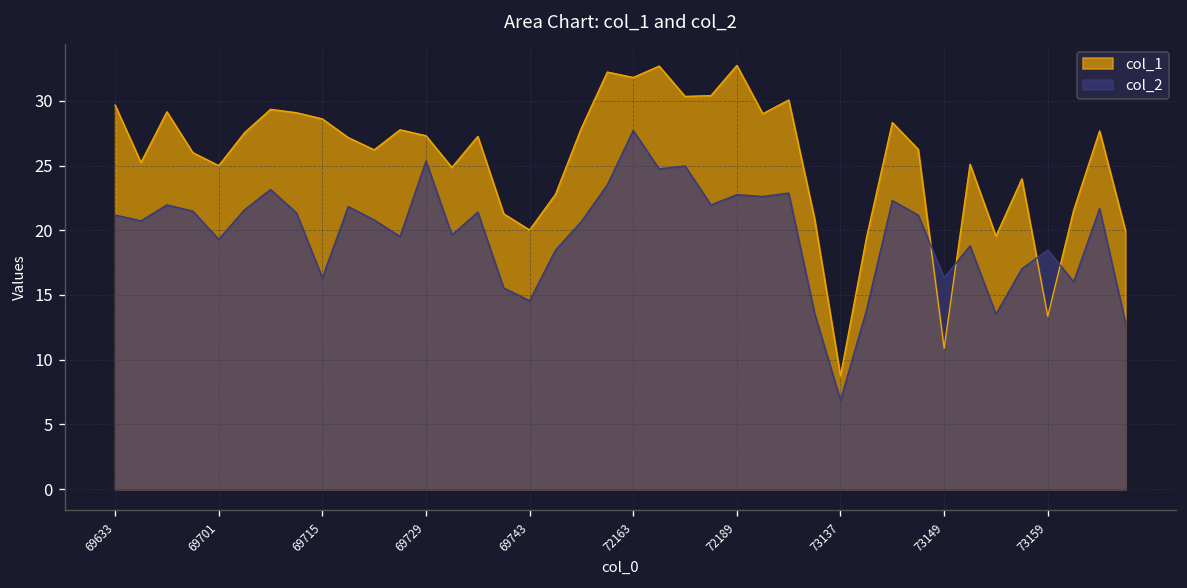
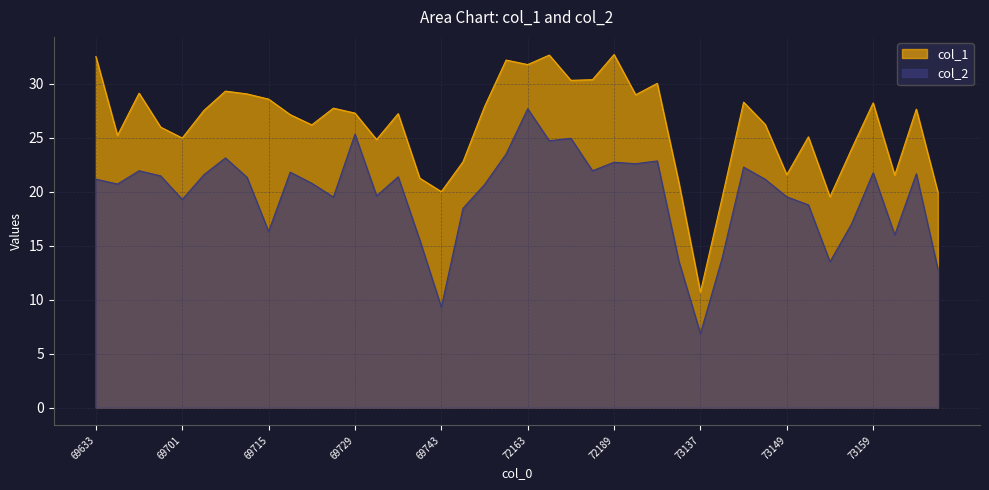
  {
    "col_1": {
-     "69633": 29.7,
+     "69633": 32.5,
      "69701": 25.0,
      "69715": 28.6,
      "69729": 27.3,
      "69743": 20.0,
      "72163": 31.8,
      "72189": 32.7,
-     "73137": 8.8,
-     "73149": 10.9,
-     "73159": 13.4
+     "73137": 10.7,
+     "73149": 21.6,
+     "73159": 28.3
    },
    "col_2": {
      "69633": 21.2,
      "69701": 19.3,
      "69715": 16.3,
      "69729": 25.4,
-     "69743": 14.6,
+     "69743": 9.3,
      "72163": 27.7,
      "72189": 22.8,
      "73137": 6.9,
-     "73149": 16.3,
-     "73159": 18.5
+     "73149": 19.5,
+     "73159": 21.8
    }
  }
